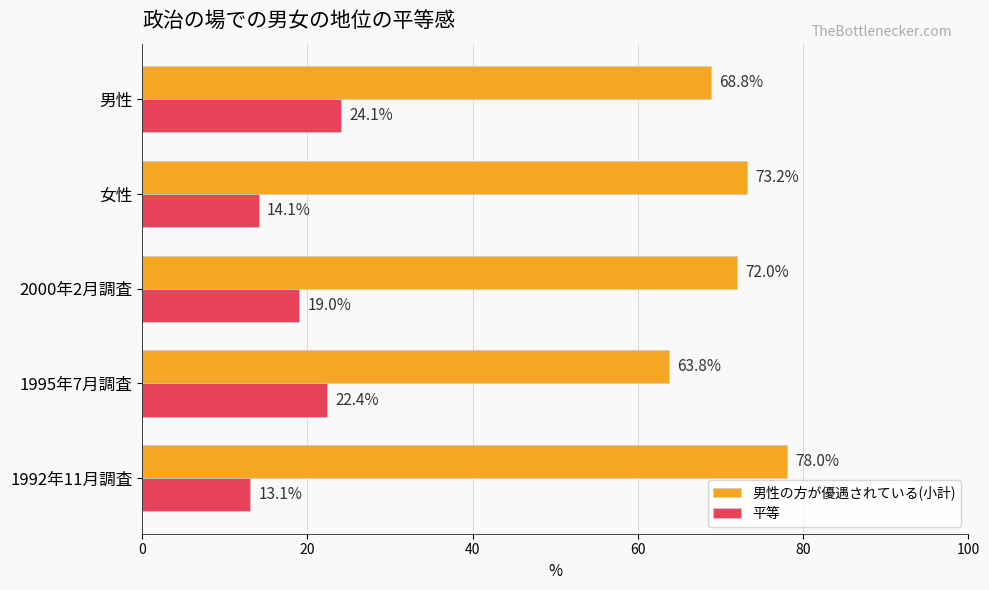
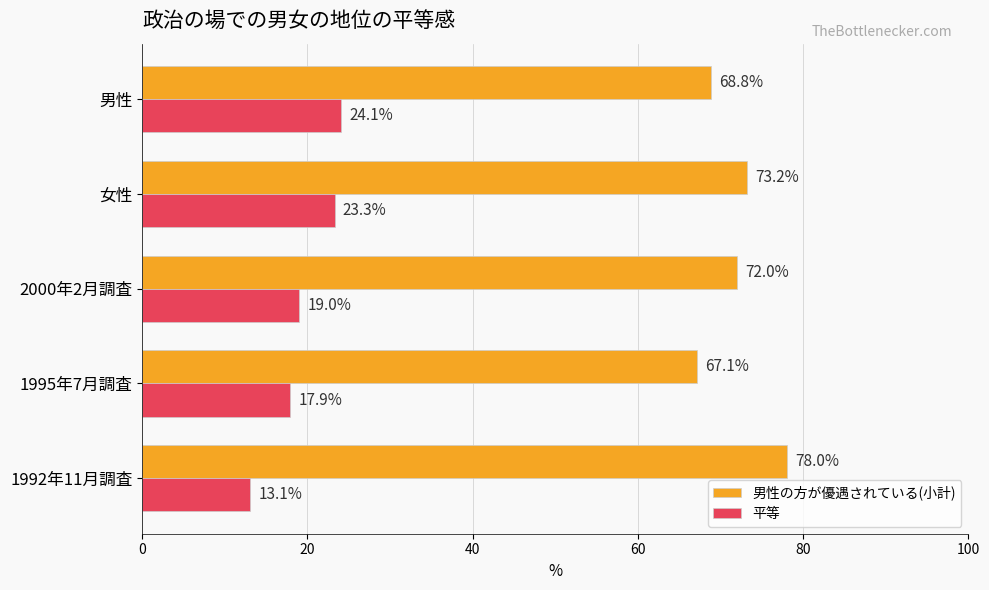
  {
    "男性の方が優遇されている(小計)": {
      "男性": "68.8%",
      "女性": "73.2%",
      "2000年2月調査": "72.0%",
-     "1995年7月調査": "63.8%",
+     "1995年7月調査": "67.1%",
      "1992年11月調査": "78.0%"
    },
    "平等": {
      "男性": "24.1%",
-     "女性": "14.1%",
+     "女性": "23.3%",
      "2000年2月調査": "19.0%",
-     "1995年7月調査": "22.4%",
+     "1995年7月調査": "17.9%",
      "1992年11月調査": "13.1%"
    }
  }
